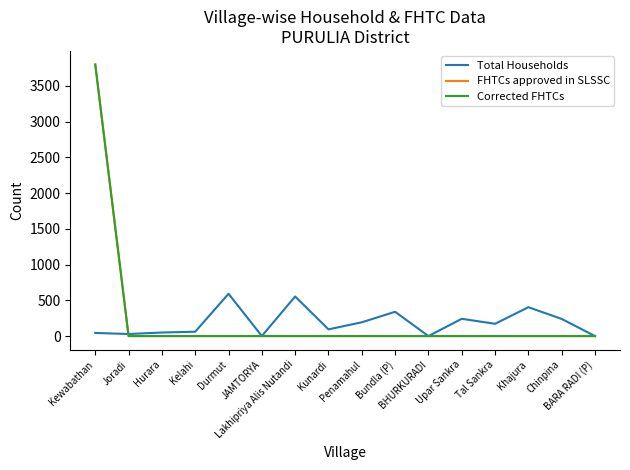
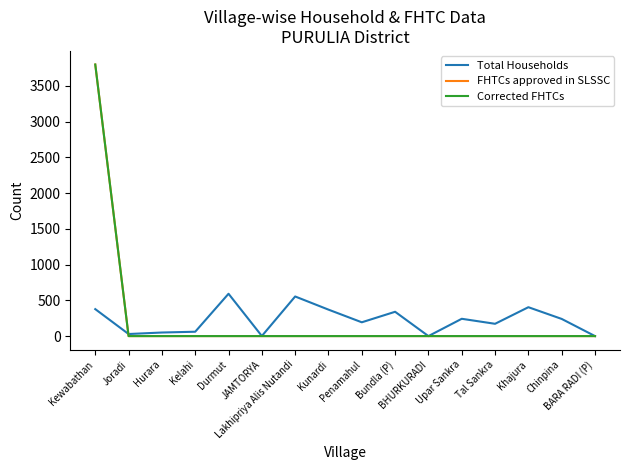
  {
    "Total Households": {
-     "Kewabathan": 0,
+     "Kewabathan": 400,
      "Hurara": 100,
      "Kelahi": 100,
      "Durmut": 600,
      "Lakhipriya Alis Nutandi": 600,
-     "Kunardi": 100,
+     "Kunardi": 400,
      "Penamahul": 200,
      "Bundla (P)": 300,
      "Upar Sankra": 200,
      "Tal Sankra": 200,
      "Khajura": 400,
      "Chinpina": 200
    },
    "Corrected FHTCs": {
      "Kewabathan": 3800,
      "Hurara": 0,
      "Kelahi": 0,
      "Durmut": 0,
      "Lakhipriya Alis Nutandi": 0,
      "Kunardi": 0,
      "Penamahul": 0,
      "Bundla (P)": 0,
      "Upar Sankra": 0,
      "Tal Sankra": 0,
      "Khajura": 0,
      "Chinpina": 0
    }
  }
